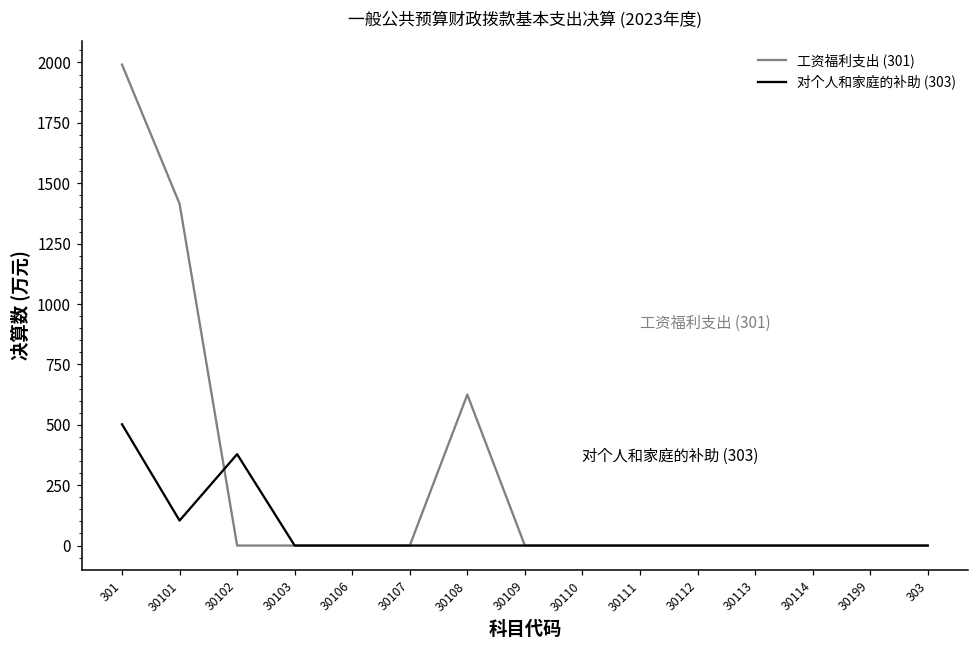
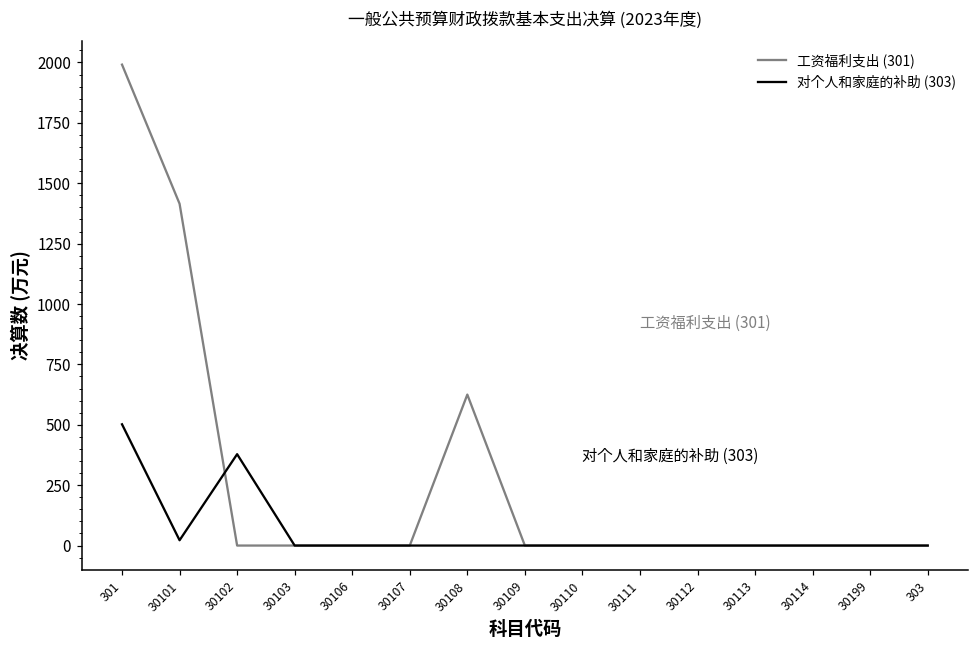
  {
    "工资福利支出 (301)": {
      "301": 1990,
      "30101": 1420,
      "30102": 0,
      "30108": 630
    },
    "对个人和家庭的补助 (303)": {
      "301": 500,
-     "30101": 100,
+     "30101": 20,
      "30102": 380,
      "30108": 0
    }
  }
